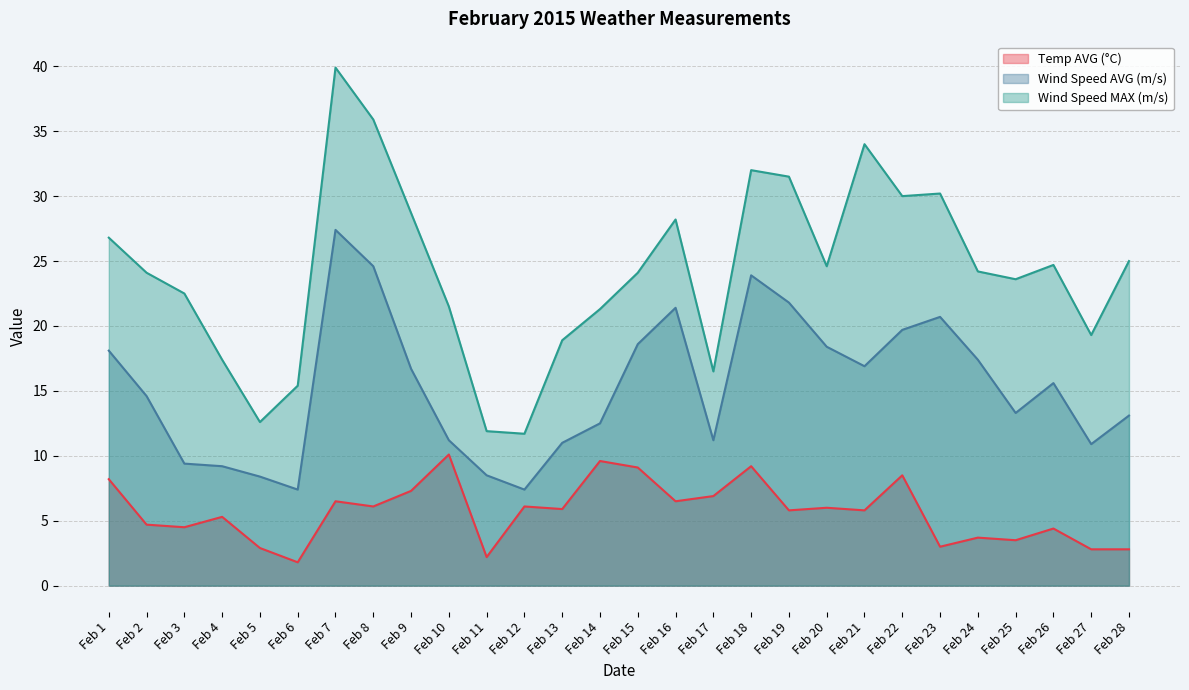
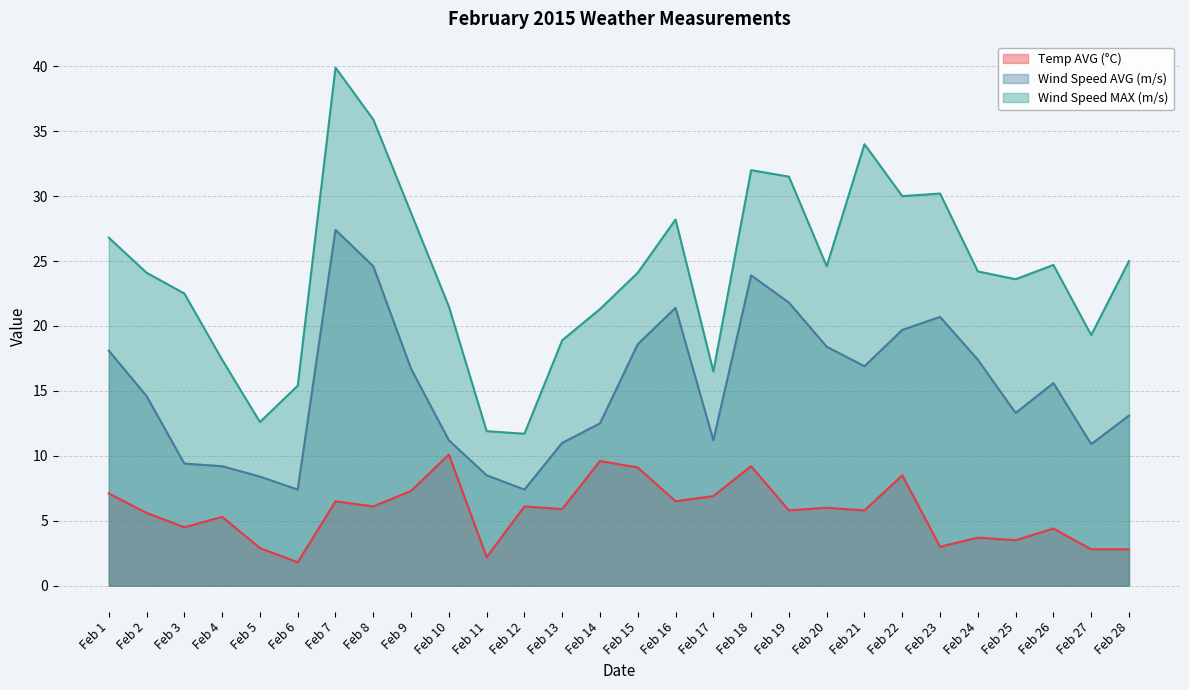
  {
    "Temp AVG (°C)": {
-     "Feb 1": 8.2,
-     "Feb 2": 4.7,
+     "Feb 1": 7.1,
+     "Feb 2": 5.6,
      "Feb 3": 4.5,
      "Feb 4": 5.3,
      "Feb 5": 2.9,
      "Feb 6": 1.8,
      "Feb 7": 6.5,
      "Feb 8": 6.1,
      "Feb 9": 7.3,
      "Feb 10": 10.1,
      "Feb 11": 2.2,
      "Feb 12": 6.1,
      "Feb 13": 5.9,
      "Feb 14": 9.6,
      "Feb 15": 9.1,
      "Feb 16": 6.5,
      "Feb 17": 6.9,
      "Feb 18": 9.2,
      "Feb 19": 5.8,
      "Feb 20": 6.0,
      "Feb 21": 5.8,
      "Feb 22": 8.5,
      "Feb 23": 3.0,
      "Feb 24": 3.7,
      "Feb 25": 3.5,
      "Feb 26": 4.4,
      "Feb 27": 2.8,
      "Feb 28": 2.8
    }
  }
